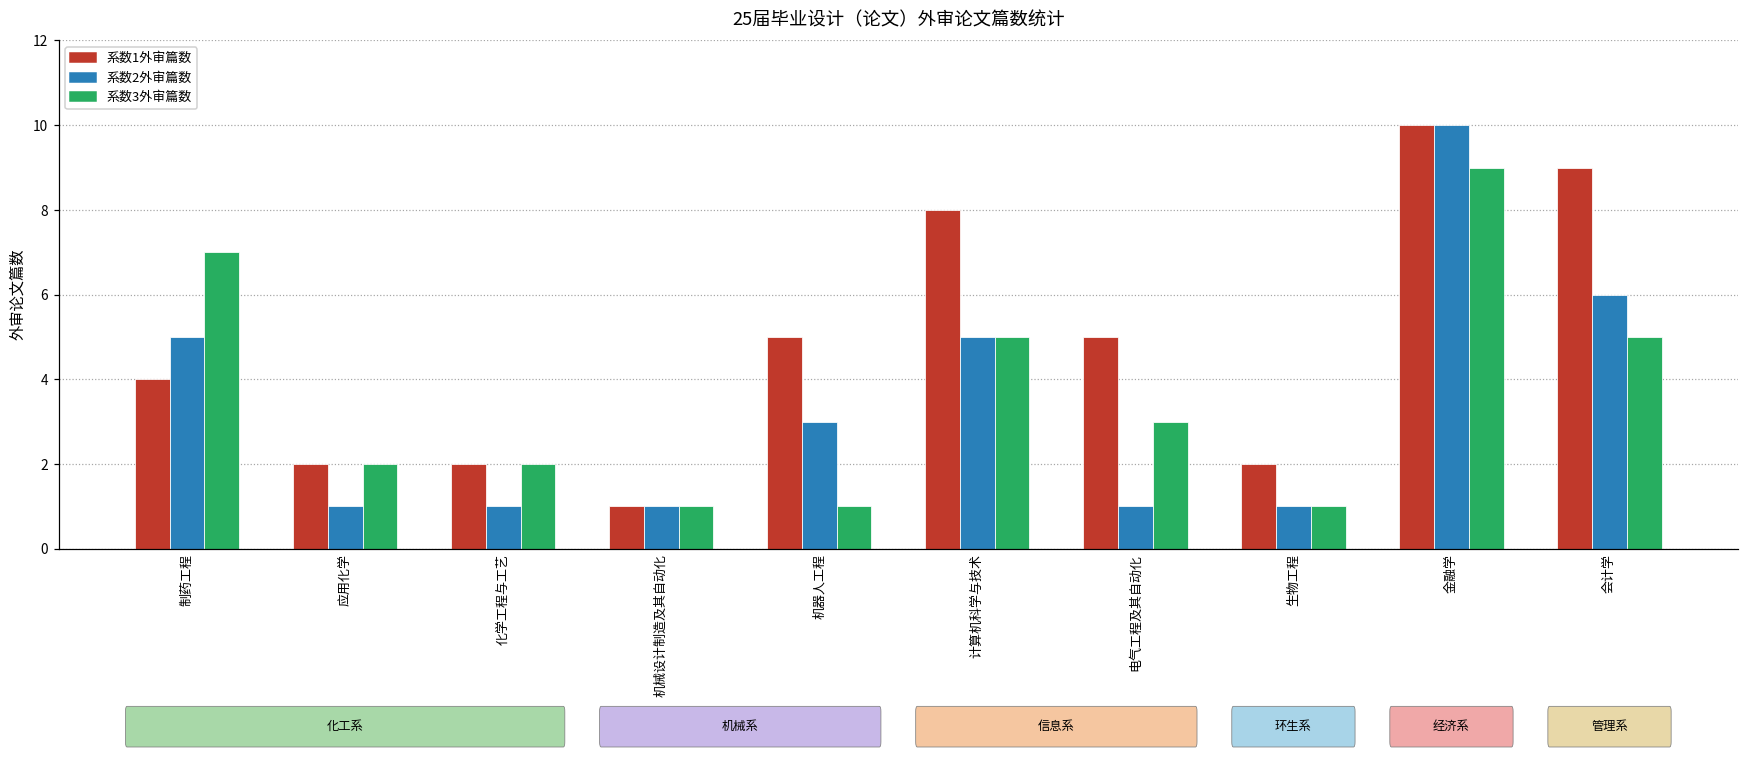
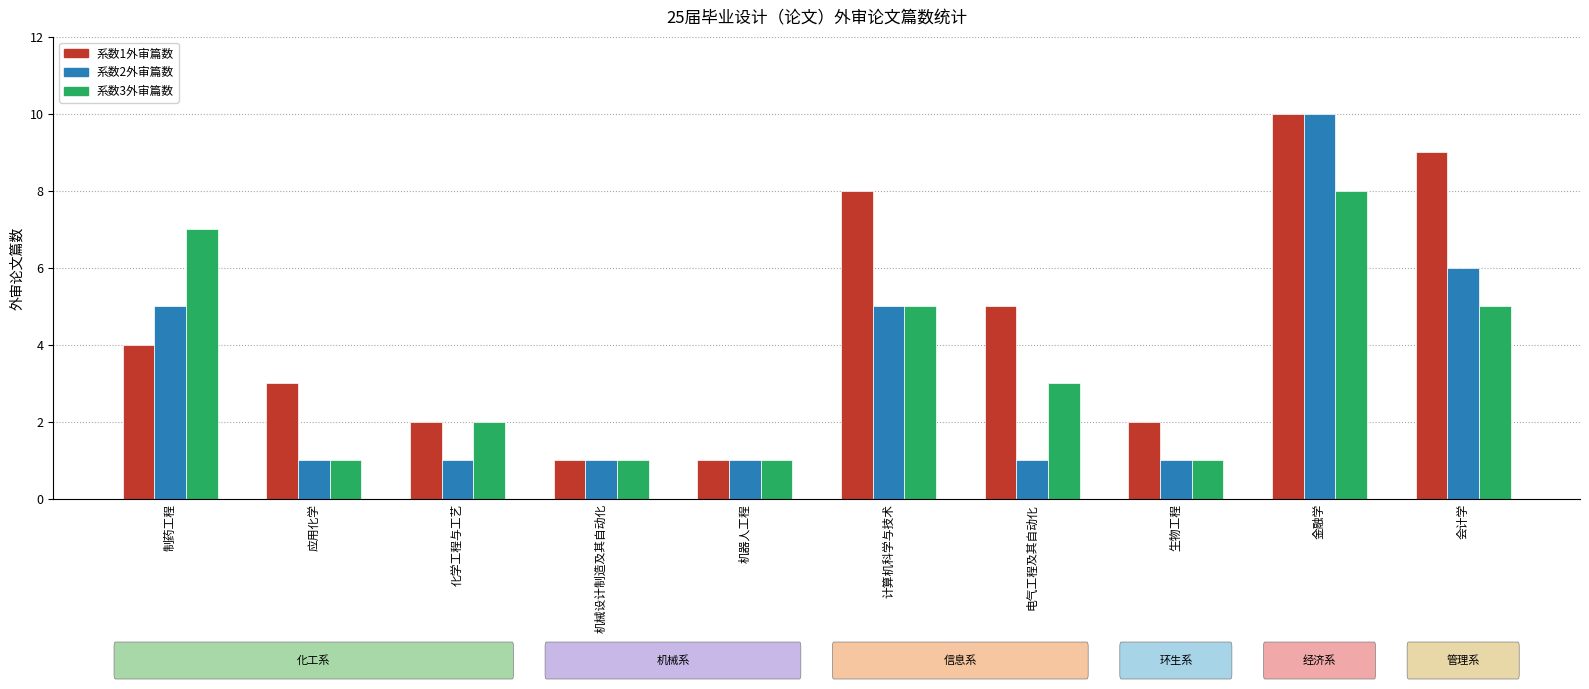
  {
    "系数1外审篇数": {
      "制药工程": 4,
-     "应用化学": 2,
+     "应用化学": 3,
      "化学工程与工艺": 2,
      "机械设计制造及其自动化": 1,
-     "机器人工程": 5,
+     "机器人工程": 1,
      "计算机科学与技术": 8,
      "电气工程及其自动化": 5,
      "生物工程": 2,
      "金融学": 10,
      "会计学": 9
    },
    "系数2外审篇数": {
      "制药工程": 5,
      "应用化学": 1,
      "化学工程与工艺": 1,
      "机械设计制造及其自动化": 1,
-     "机器人工程": 3,
+     "机器人工程": 1,
      "计算机科学与技术": 5,
      "电气工程及其自动化": 1,
      "生物工程": 1,
      "金融学": 10,
      "会计学": 6
    },
    "系数3外审篇数": {
      "制药工程": 7,
-     "应用化学": 2,
+     "应用化学": 1,
      "化学工程与工艺": 2,
      "机械设计制造及其自动化": 1,
      "机器人工程": 1,
      "计算机科学与技术": 5,
      "电气工程及其自动化": 3,
      "生物工程": 1,
-     "金融学": 9,
+     "金融学": 8,
      "会计学": 5
    }
  }
